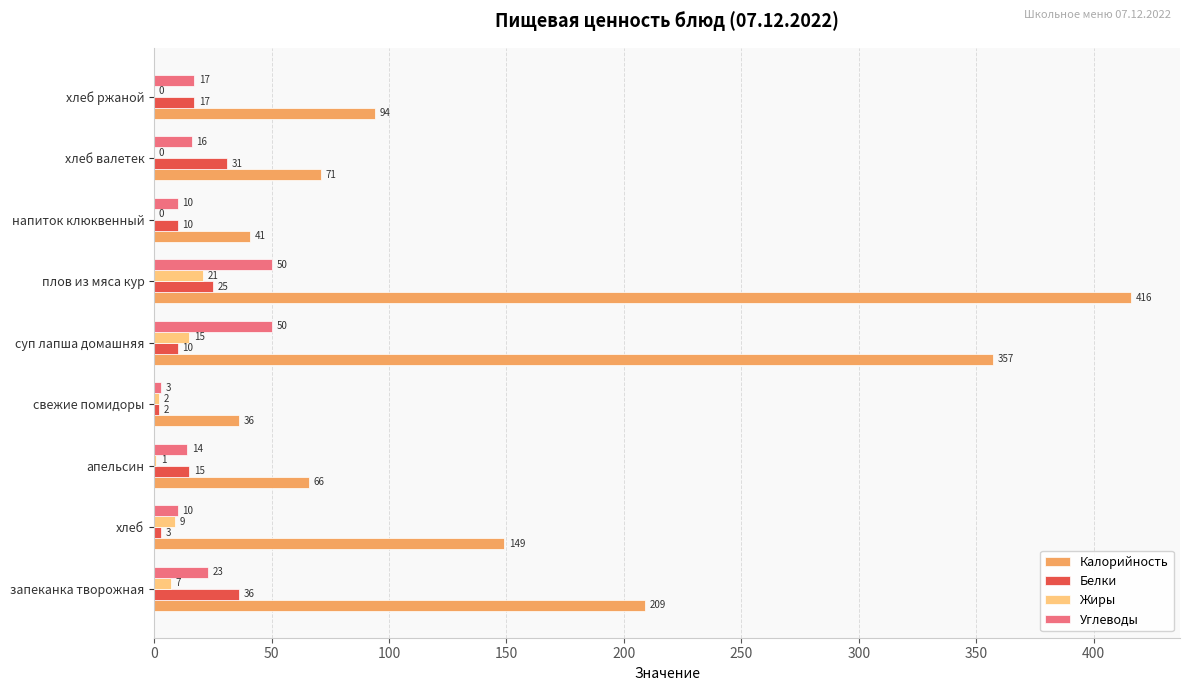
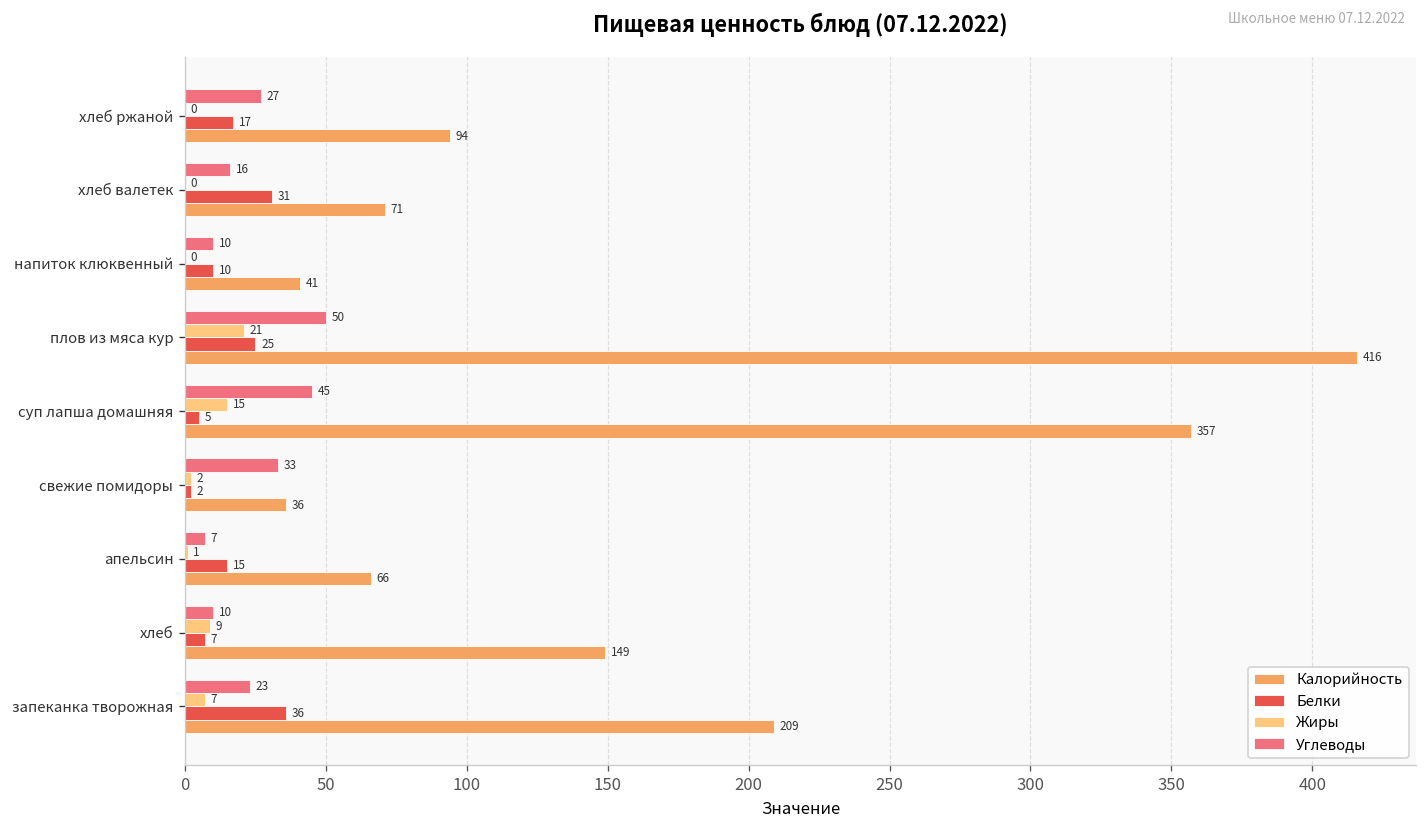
  {
    "Белки": {
      "хлеб ржаной": 17,
      "хлеб валетек": 31,
      "напиток клюквенный": 10,
      "плов из мяса кур": 25,
-     "суп лапша домашняя": 10,
+     "суп лапша домашняя": 5,
      "свежие помидоры": 2,
      "апельсин": 15,
-     "хлеб": 3,
+     "хлеб": 7,
      "запеканка творожная": 36
    },
    "Углеводы": {
-     "хлеб ржаной": 17,
+     "хлеб ржаной": 27,
      "хлеб валетек": 16,
      "напиток клюквенный": 10,
      "плов из мяса кур": 50,
-     "суп лапша домашняя": 50,
-     "свежие помидоры": 3,
-     "апельсин": 14,
+     "суп лапша домашняя": 45,
+     "свежие помидоры": 33,
+     "апельсин": 7,
      "хлеб": 10,
      "запеканка творожная": 23
    }
  }
